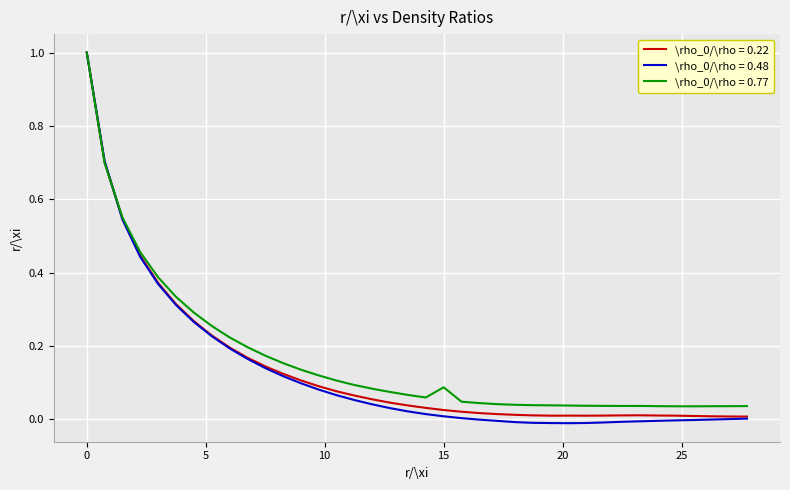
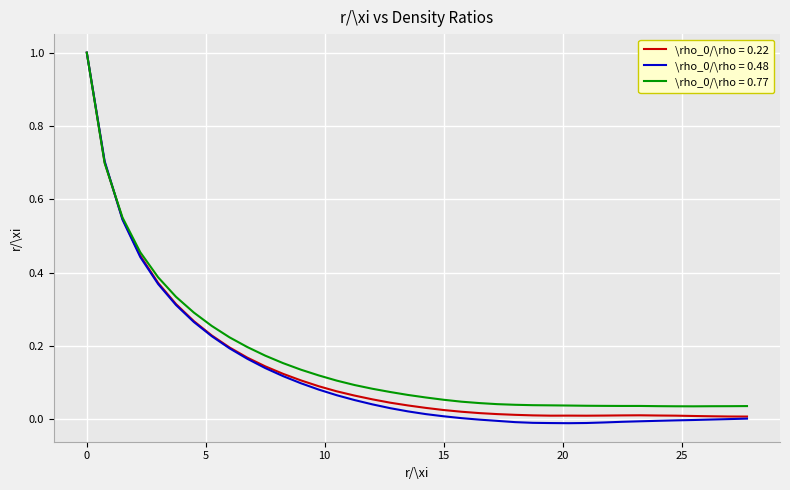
  {
    "\\rho_0/\\rho = 0.22": {
      "15": 0.03
    },
    "\\rho_0/\\rho = 0.48": {
      "15": 0.01
    },
    "\\rho_0/\\rho = 0.77": {
-     "15": 0.09
+     "15": 0.05
    }
  }
